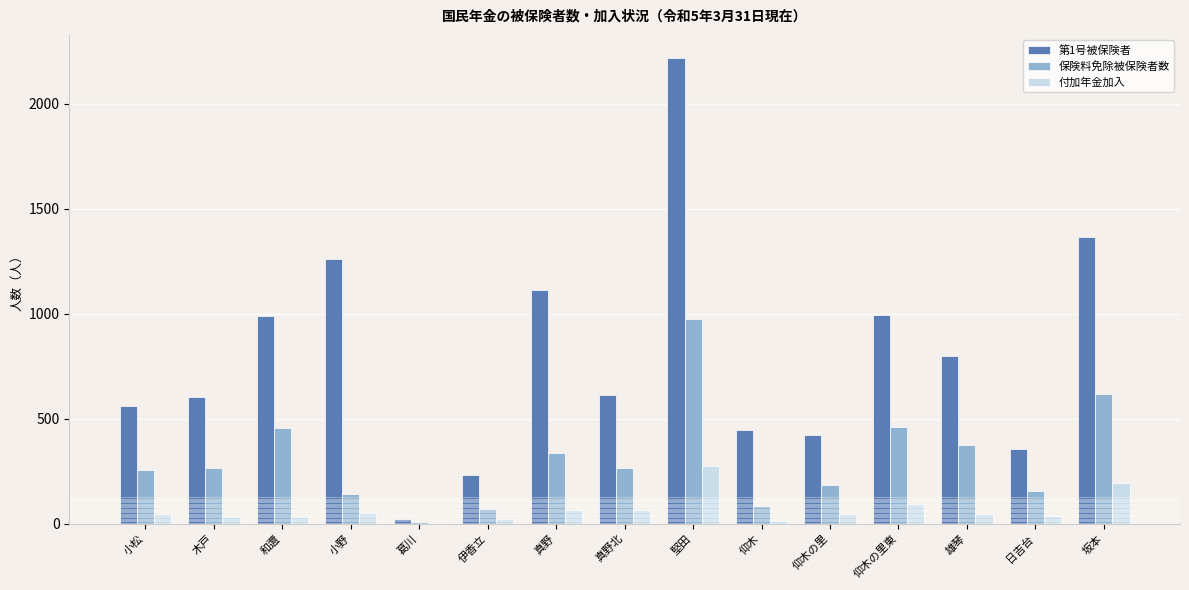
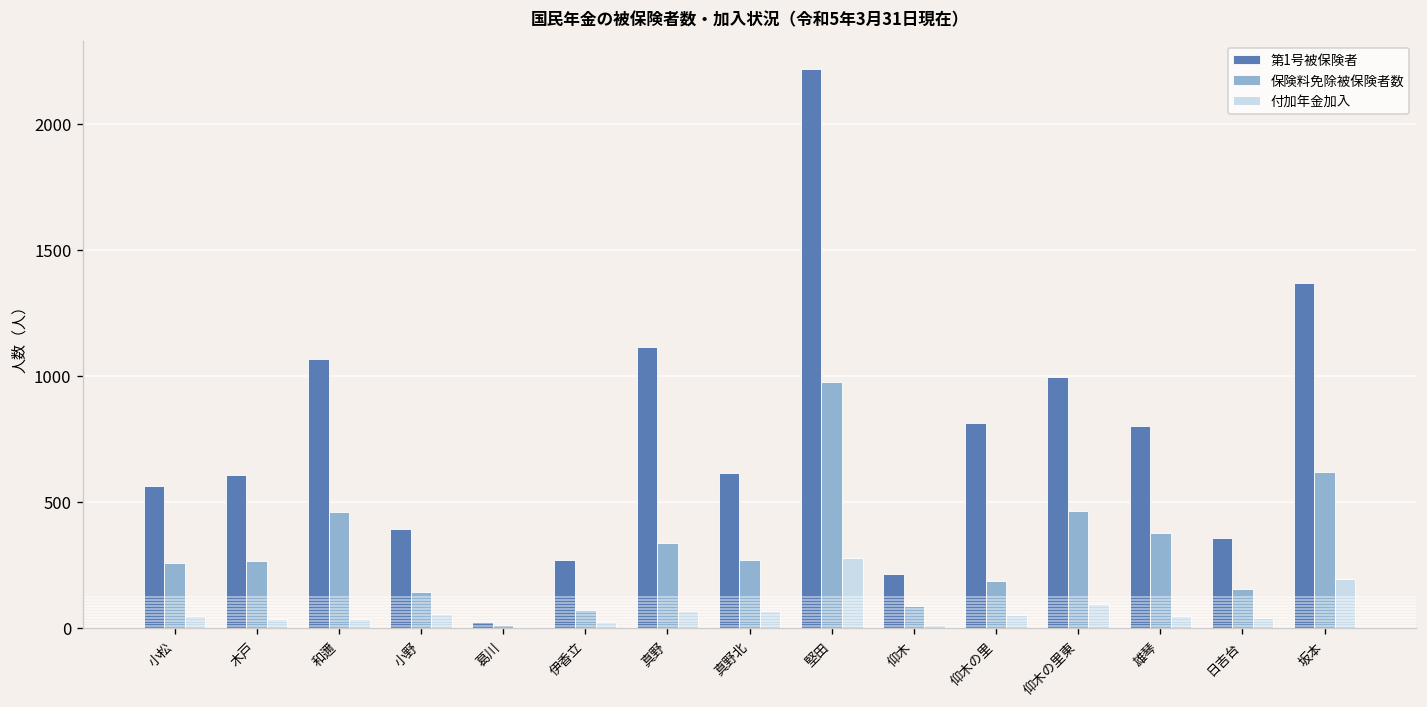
  {
    "第1号被保険者": {
      "小松": 560,
      "木戸": 610,
-     "和邇": 990,
-     "小野": 1260,
+     "和邇": 1070,
+     "小野": 390,
      "葛川": 20,
-     "伊香立": 230,
+     "伊香立": 270,
      "真野": 1110,
      "真野北": 610,
      "堅田": 2220,
-     "仰木": 450,
-     "仰木の里": 420,
+     "仰木": 210,
+     "仰木の里": 810,
      "仰木の里東": 990,
      "雄琴": 800,
      "日吉台": 360,
      "坂本": 1370
    },
    "保険料免除被保険者数": {
      "小松": 260,
      "木戸": 270,
      "和邇": 460,
      "小野": 140,
      "伊香立": 70,
      "真野": 340,
      "真野北": 270,
      "堅田": 980,
      "仰木": 90,
      "仰木の里": 190,
      "仰木の里東": 460,
      "雄琴": 380,
      "日吉台": 150,
      "坂本": 620
    },
    "付加年金加入": {
      "小松": 50,
      "木戸": 30,
      "和邇": 30,
      "小野": 50,
      "伊香立": 20,
      "真野": 70,
      "真野北": 60,
      "堅田": 280,
      "仰木": 10,
      "仰木の里": 50,
      "仰木の里東": 90,
      "雄琴": 50,
      "日吉台": 40,
      "坂本": 190
    }
  }
